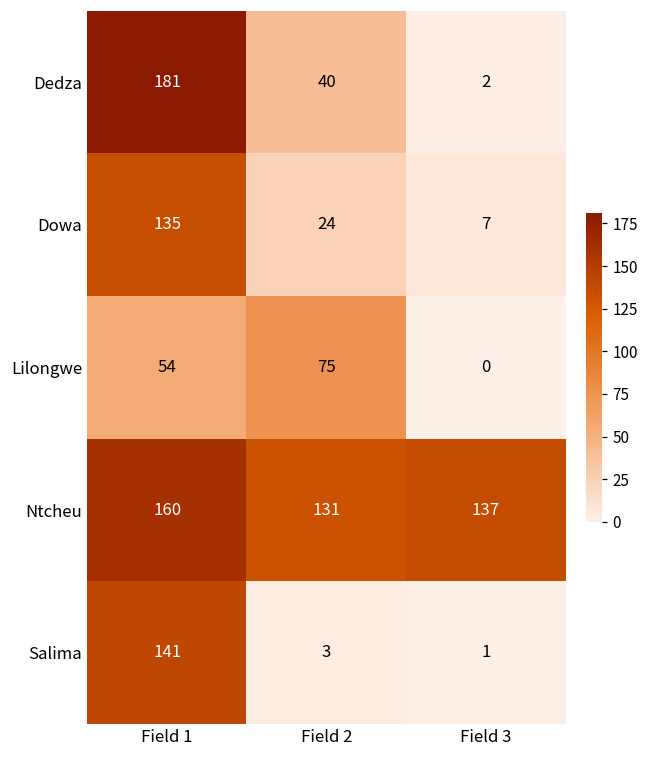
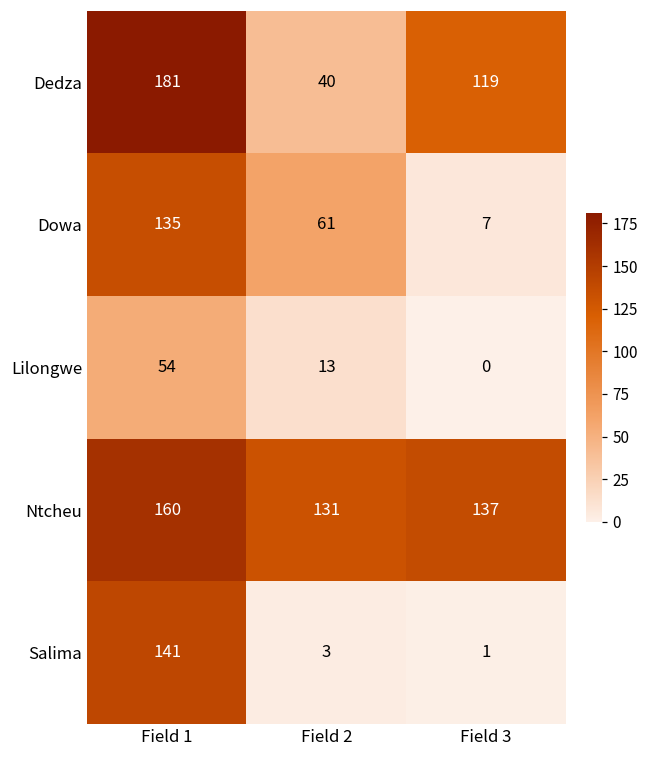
  {
    "Dedza": {
      "Field 1": 181,
      "Field 2": 40,
-     "Field 3": 2
+     "Field 3": 119
    },
    "Dowa": {
      "Field 1": 135,
-     "Field 2": 24,
+     "Field 2": 61,
      "Field 3": 7
    },
    "Lilongwe": {
      "Field 1": 54,
-     "Field 2": 75,
+     "Field 2": 13,
      "Field 3": 0
    },
    "Ntcheu": {
      "Field 1": 160,
      "Field 2": 131,
      "Field 3": 137
    },
    "Salima": {
      "Field 1": 141,
      "Field 2": 3,
      "Field 3": 1
    }
  }
